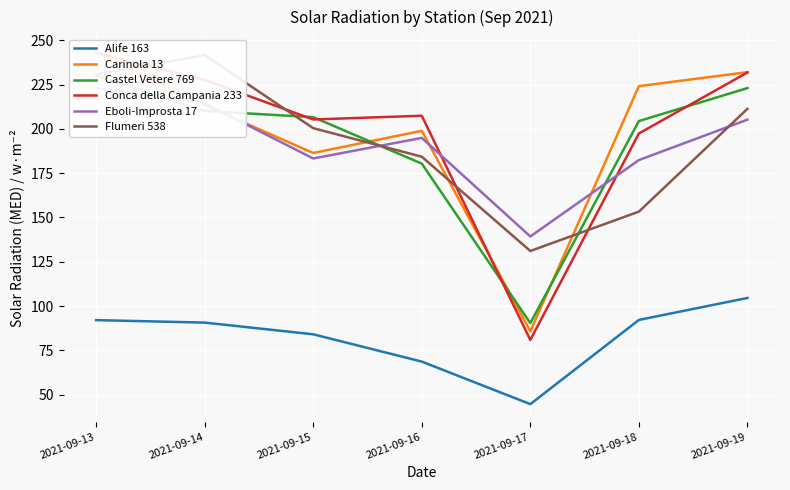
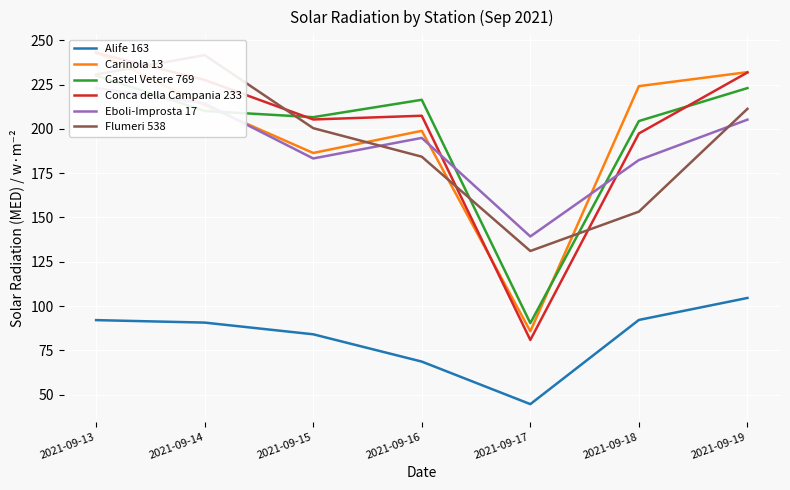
  {
    "Alife 163": {
      "2021-09-13": 92,
      "2021-09-14": 91,
      "2021-09-15": 84,
      "2021-09-16": 69,
      "2021-09-17": 45,
      "2021-09-18": 92,
      "2021-09-19": 105
    },
    "Carinola 13": {
      "2021-09-15": 186,
      "2021-09-16": 199,
      "2021-09-17": 86,
      "2021-09-18": 224
    },
    "Castel Vetere 769": {
-     "2021-09-16": 180,
+     "2021-09-16": 216,
      "2021-09-17": 90,
      "2021-09-18": 204,
      "2021-09-19": 223
    },
    "Conca della Campania 233": {
      "2021-09-16": 207,
      "2021-09-17": 81,
      "2021-09-18": 197
    },
    "Eboli-Improsta 17": {
      "2021-09-15": 183,
      "2021-09-16": 195,
      "2021-09-17": 139,
      "2021-09-18": 182,
      "2021-09-19": 205
    },
    "Flumeri 538": {
      "2021-09-15": 200,
      "2021-09-16": 184,
      "2021-09-17": 131,
      "2021-09-18": 153,
      "2021-09-19": 211
    }
  }
